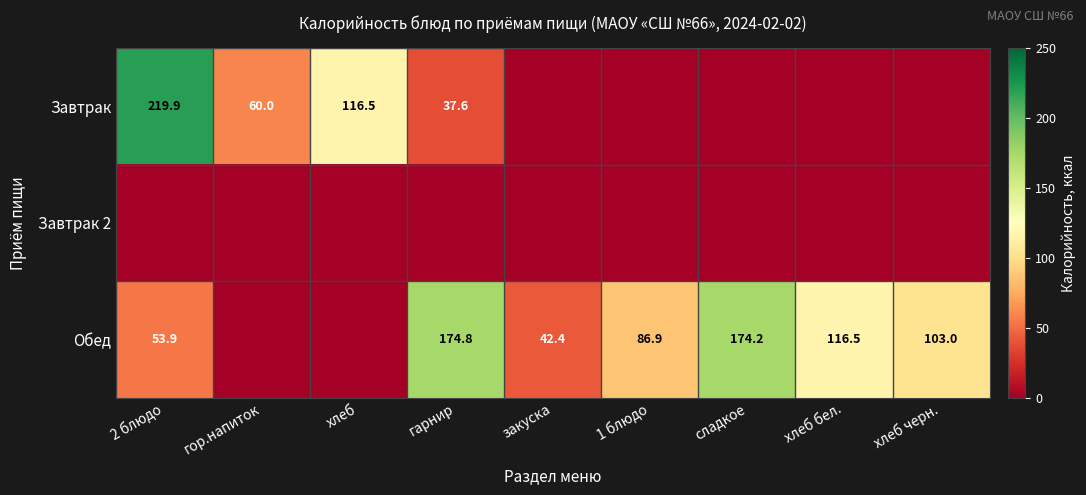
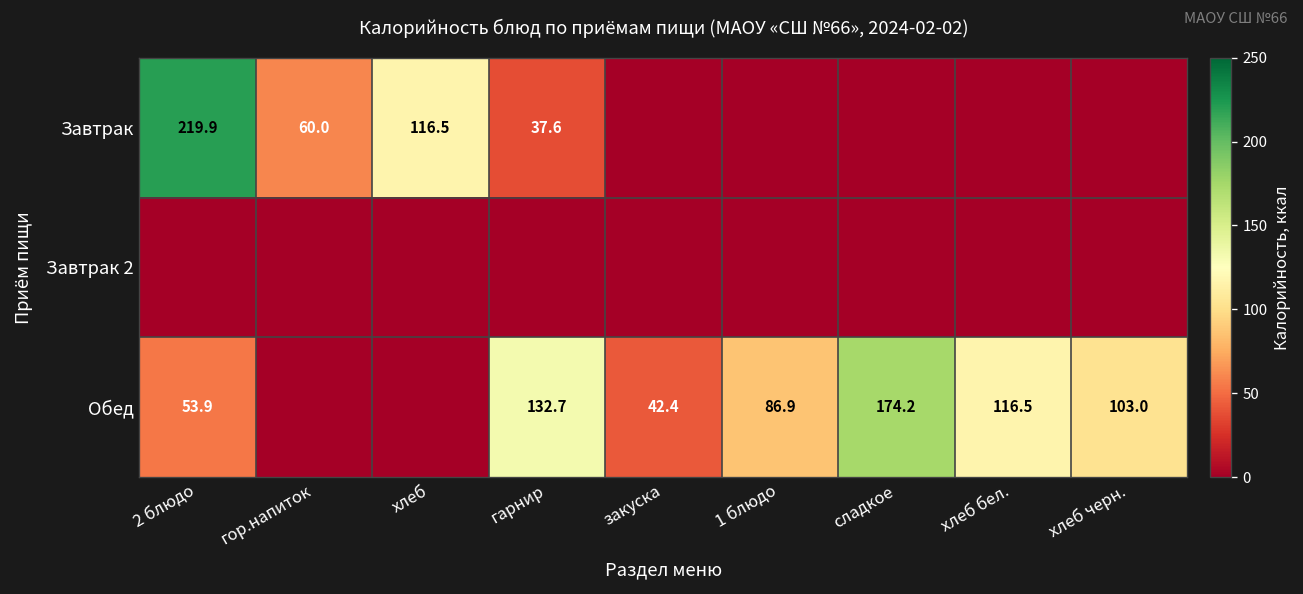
  {
    "Завтрак": {
      "2 блюдо": 219.9,
      "гор.напиток": 60.0,
      "хлеб": 116.5,
      "гарнир": 37.6
    },
    "Обед": {
      "2 блюдо": 53.9,
-     "гарнир": 174.8,
+     "гарнир": 132.7,
      "закуска": 42.4,
      "1 блюдо": 86.9,
      "сладкое": 174.2,
      "хлеб бел.": 116.5,
      "хлеб черн.": 103.0
    }
  }
